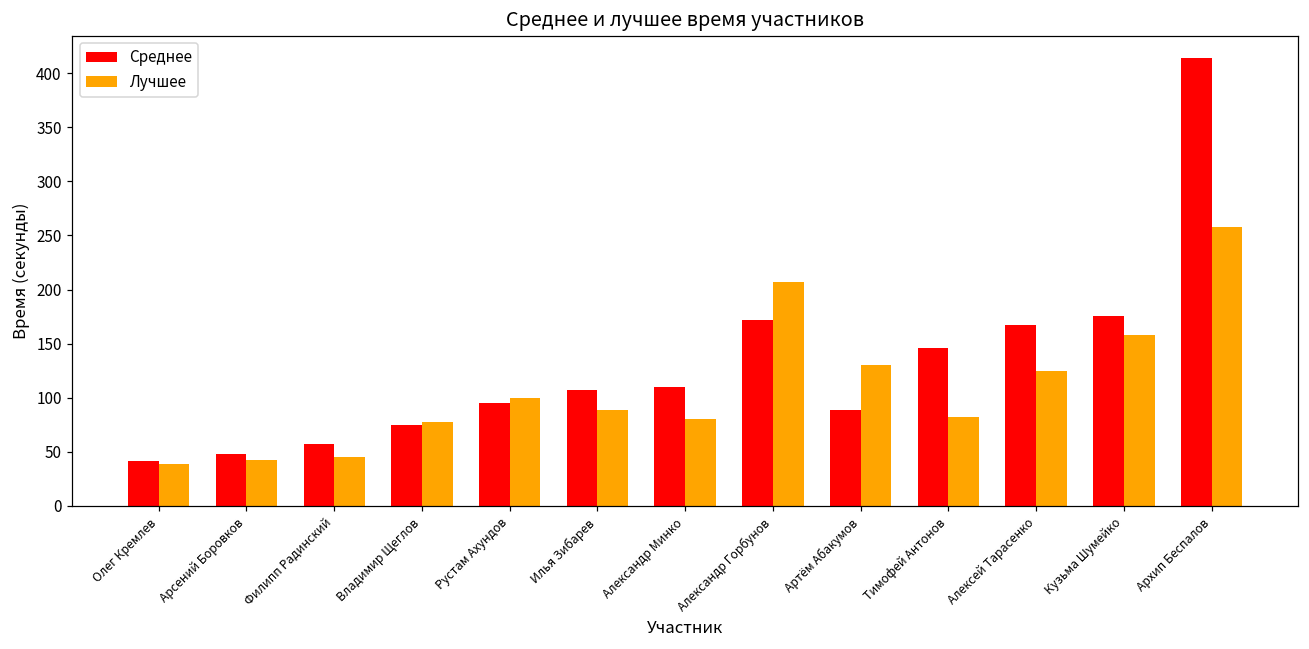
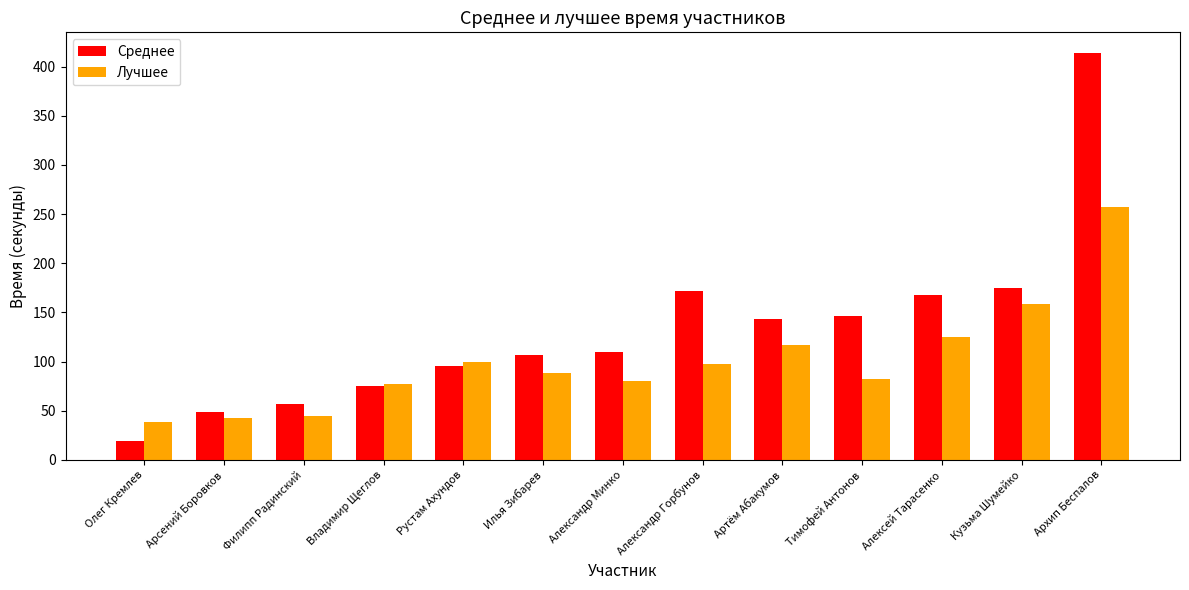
  {
    "Среднее": {
-     "Олег Кремлев": 40,
+     "Олег Кремлев": 20,
      "Арсений Боровков": 50,
      "Филипп Радинский": 60,
      "Владимир Щеглов": 70,
      "Рустам Ахундов": 100,
      "Илья Зибарев": 110,
      "Александр Минко": 110,
      "Александр Горбунов": 170,
-     "Артём Абакумов": 90,
+     "Артём Абакумов": 140,
      "Тимофей Антонов": 150,
      "Алексей Тарасенко": 170,
      "Кузьма Шумейко": 180,
      "Архип Беспалов": 410
    },
    "Лучшее": {
      "Олег Кремлев": 40,
      "Арсений Боровков": 40,
      "Филипп Радинский": 40,
      "Владимир Щеглов": 80,
      "Рустам Ахундов": 100,
      "Илья Зибарев": 90,
      "Александр Минко": 80,
-     "Александр Горбунов": 210,
-     "Артём Абакумов": 130,
+     "Александр Горбунов": 100,
+     "Артём Абакумов": 120,
      "Тимофей Антонов": 80,
      "Алексей Тарасенко": 120,
      "Кузьма Шумейко": 160,
      "Архип Беспалов": 260
    }
  }
